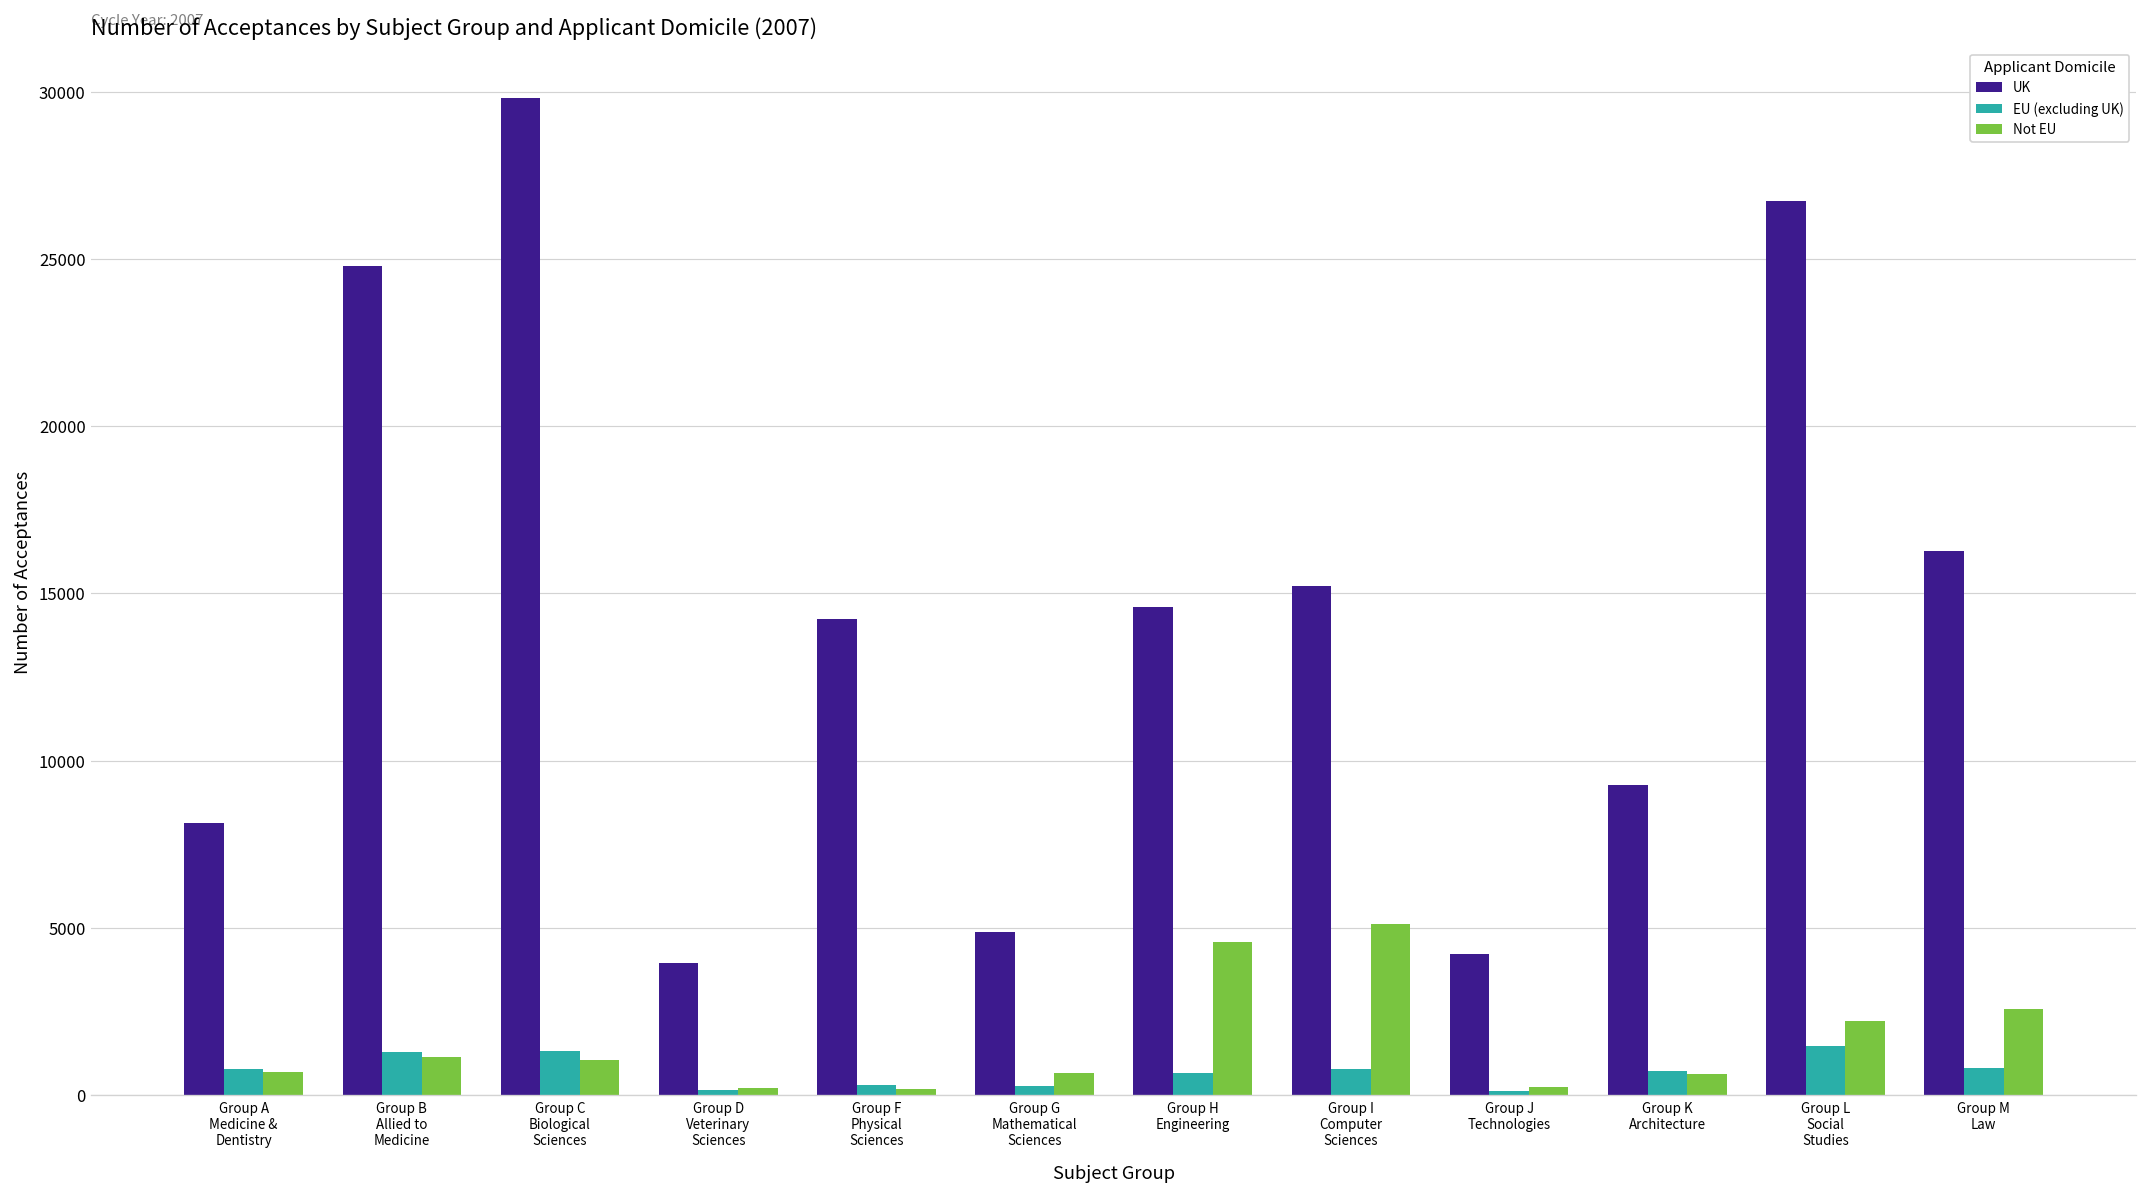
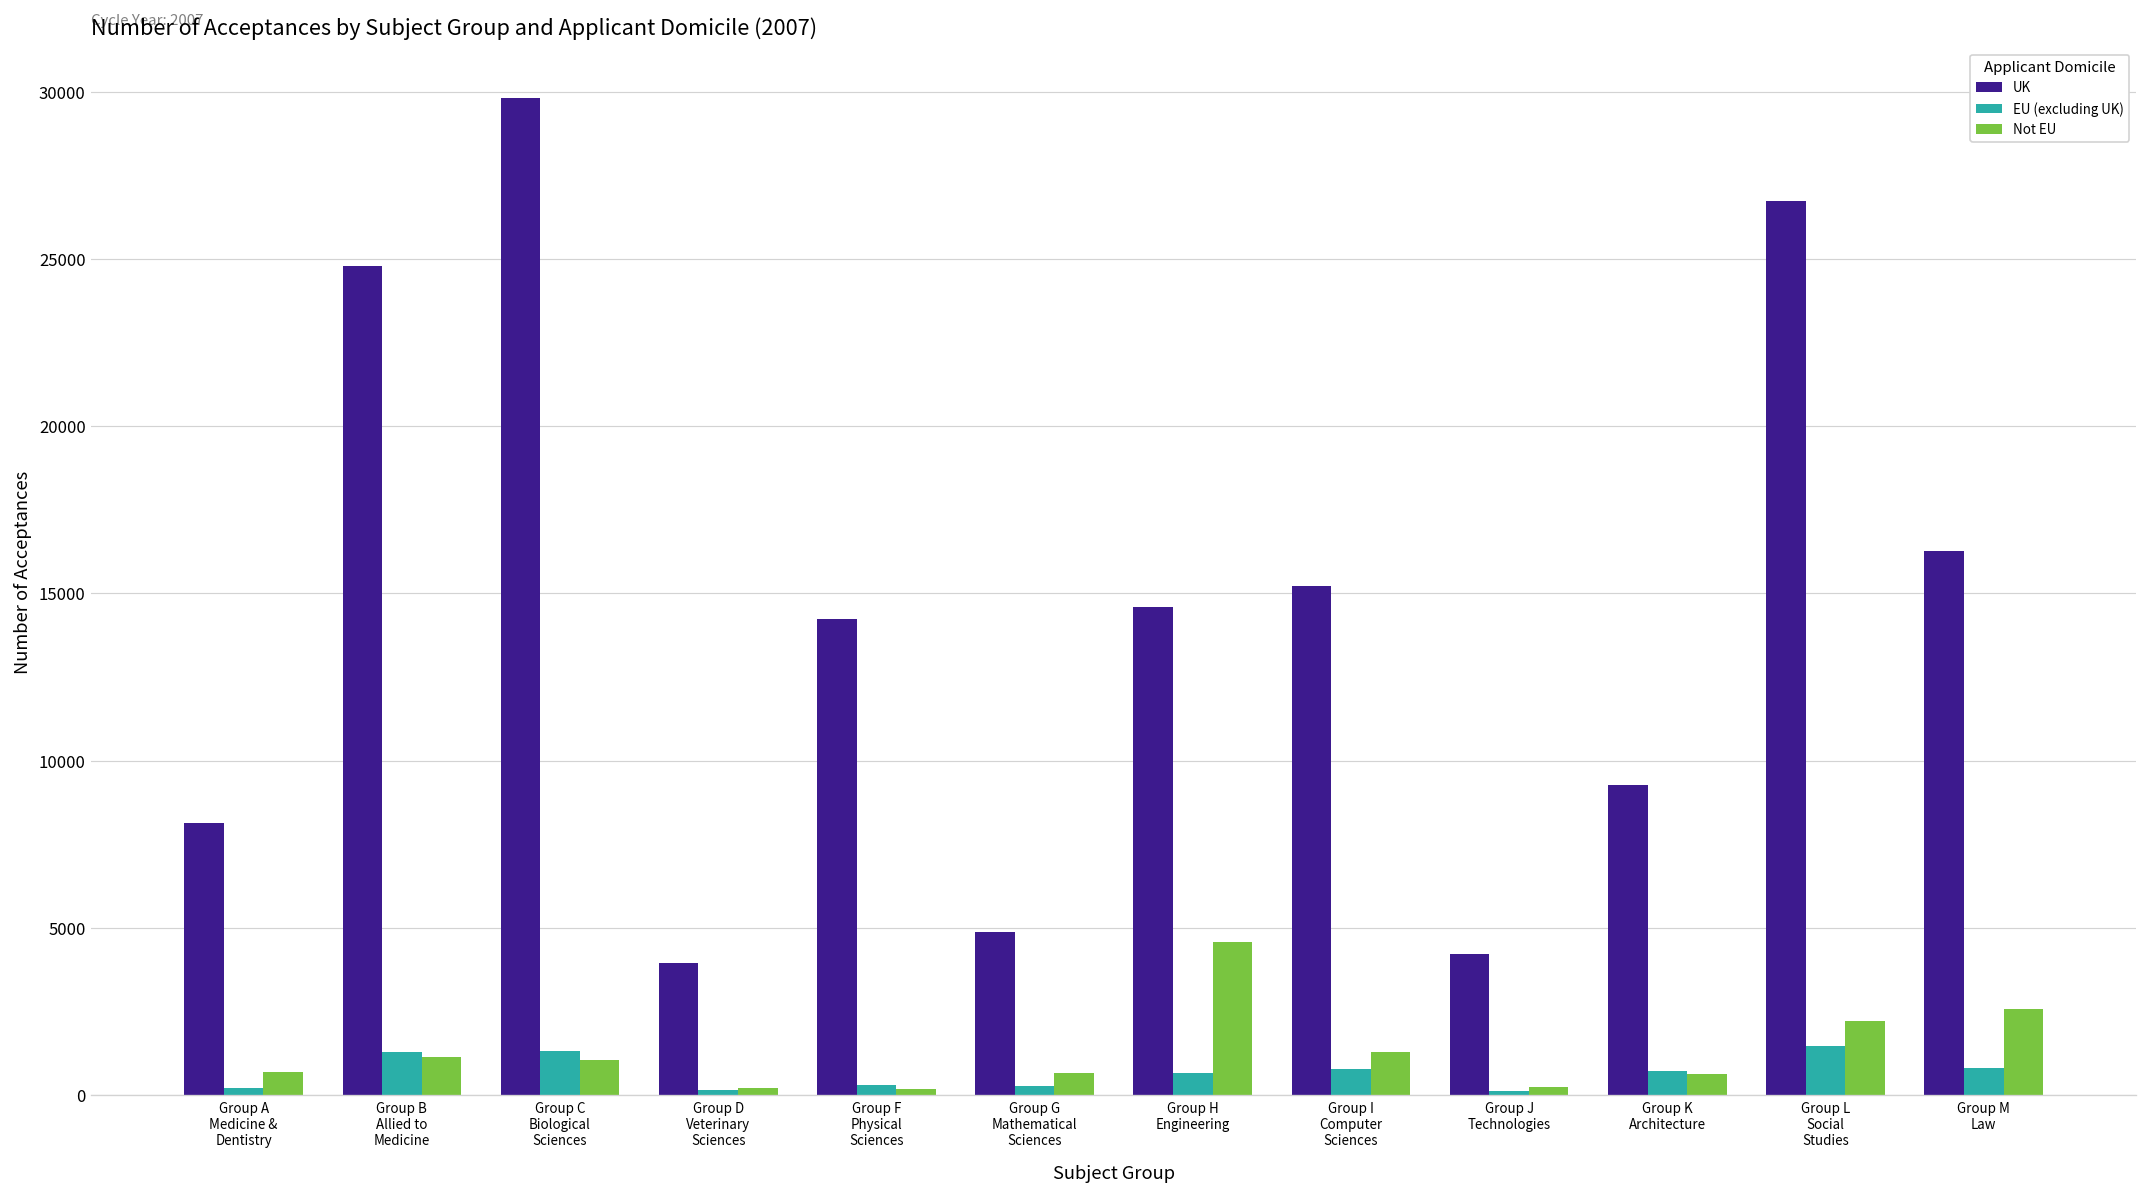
  {
    "UK": {
      "Group A Medicine & Dentistry": 8200,
      "Group B Allied to Medicine": 24800,
      "Group C Biological Sciences": 29800,
      "Group D Veterinary Sciences": 4000,
      "Group F Physical Sciences": 14200,
      "Group G Mathematical Sciences": 4900,
      "Group H Engineering": 14600,
      "Group I Computer Sciences": 15200,
      "Group J Technologies": 4200,
      "Group K Architecture": 9300,
      "Group L Social Studies": 26700,
      "Group M Law": 16300
    },
    "EU (excluding UK)": {
-     "Group A Medicine & Dentistry": 800,
+     "Group A Medicine & Dentistry": 200,
      "Group B Allied to Medicine": 1300,
      "Group C Biological Sciences": 1300,
      "Group D Veterinary Sciences": 200,
      "Group F Physical Sciences": 300,
      "Group G Mathematical Sciences": 300,
      "Group H Engineering": 700,
      "Group I Computer Sciences": 800,
      "Group J Technologies": 100,
      "Group K Architecture": 700,
      "Group L Social Studies": 1500,
      "Group M Law": 800
    },
    "Not EU": {
      "Group A Medicine & Dentistry": 700,
      "Group B Allied to Medicine": 1100,
      "Group C Biological Sciences": 1100,
      "Group D Veterinary Sciences": 200,
      "Group F Physical Sciences": 200,
      "Group G Mathematical Sciences": 700,
      "Group H Engineering": 4600,
-     "Group I Computer Sciences": 5100,
+     "Group I Computer Sciences": 1300,
      "Group J Technologies": 300,
      "Group K Architecture": 700,
      "Group L Social Studies": 2200,
      "Group M Law": 2600
    }
  }
